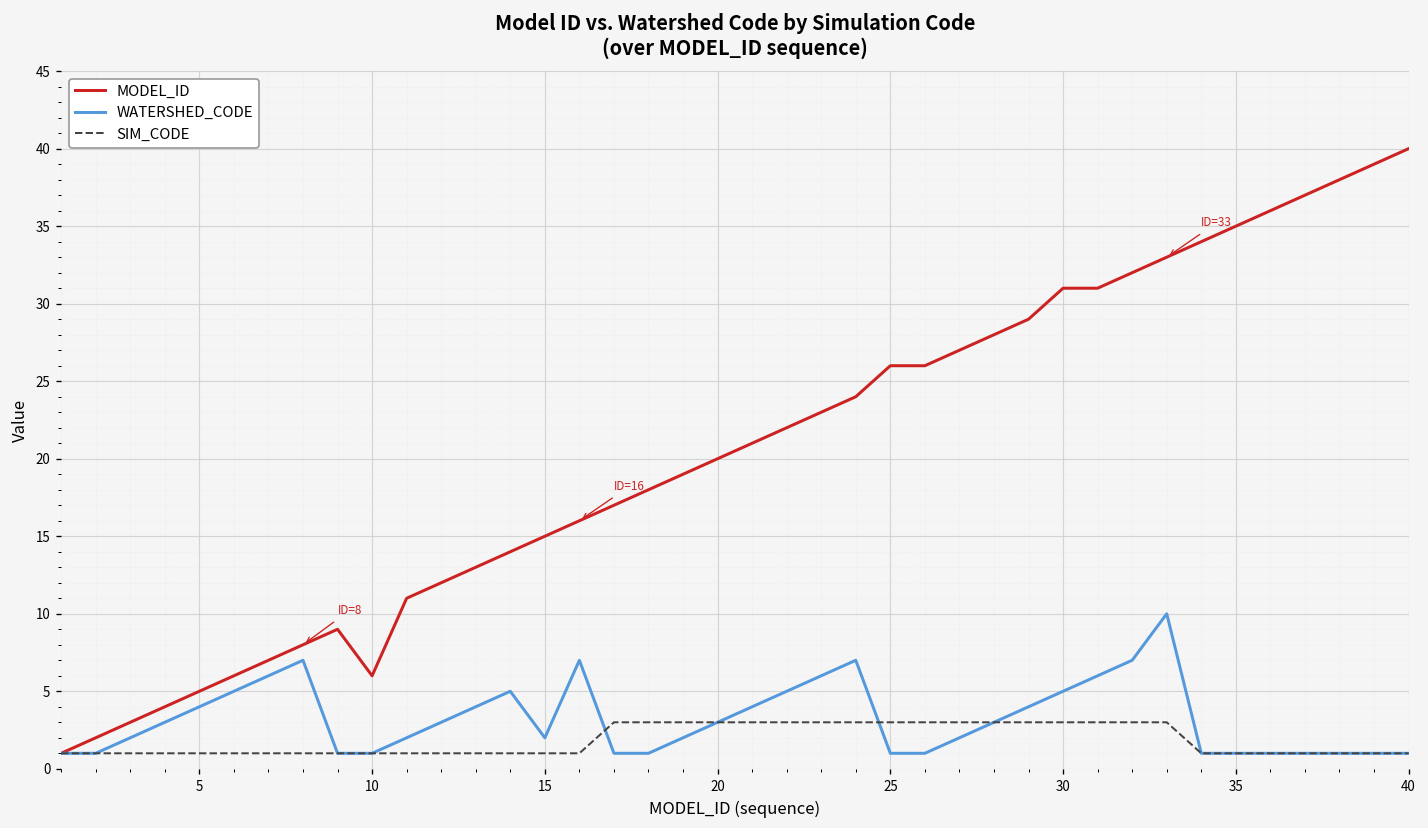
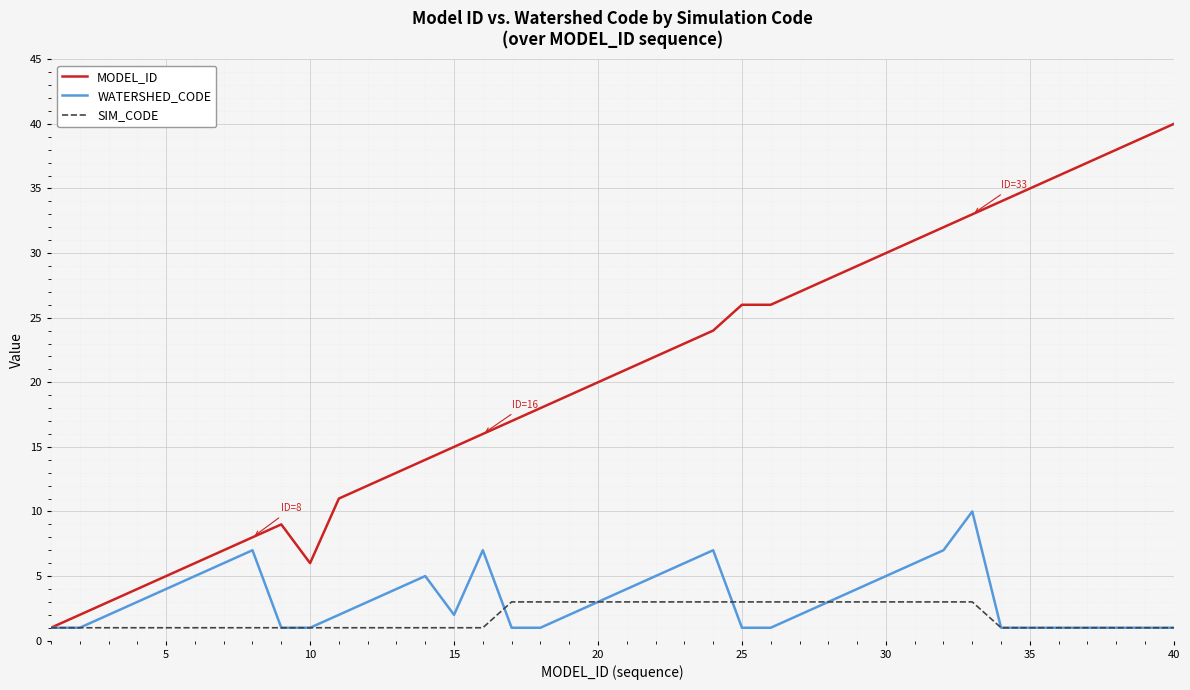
  {
    "MODEL_ID": {
      "5": 5,
      "10": 6,
      "15": 15,
      "20": 20,
      "25": 26,
-     "30": 31,
+     "30": 30,
      "35": 35,
      "40": 40
    },
    "WATERSHED_CODE": {
      "5": 4,
      "15": 2,
      "25": 1,
      "30": 5
    },
    "SIM_CODE": {
      "5": 1,
      "15": 1,
      "25": 3,
      "30": 3
    }
  }
